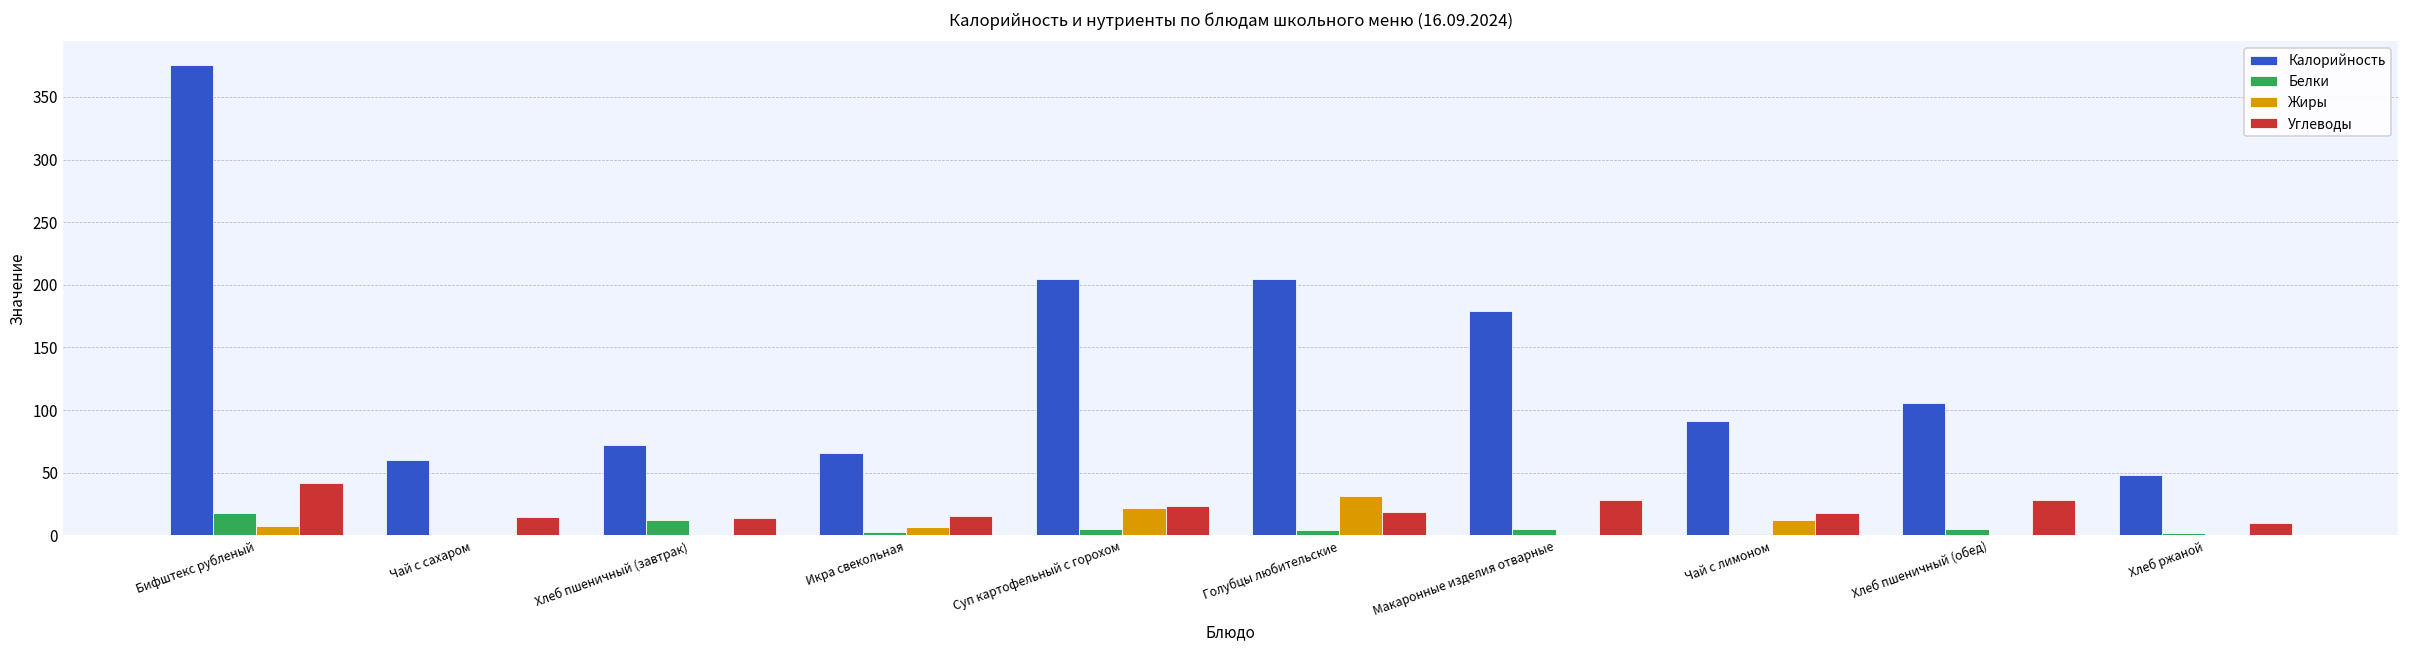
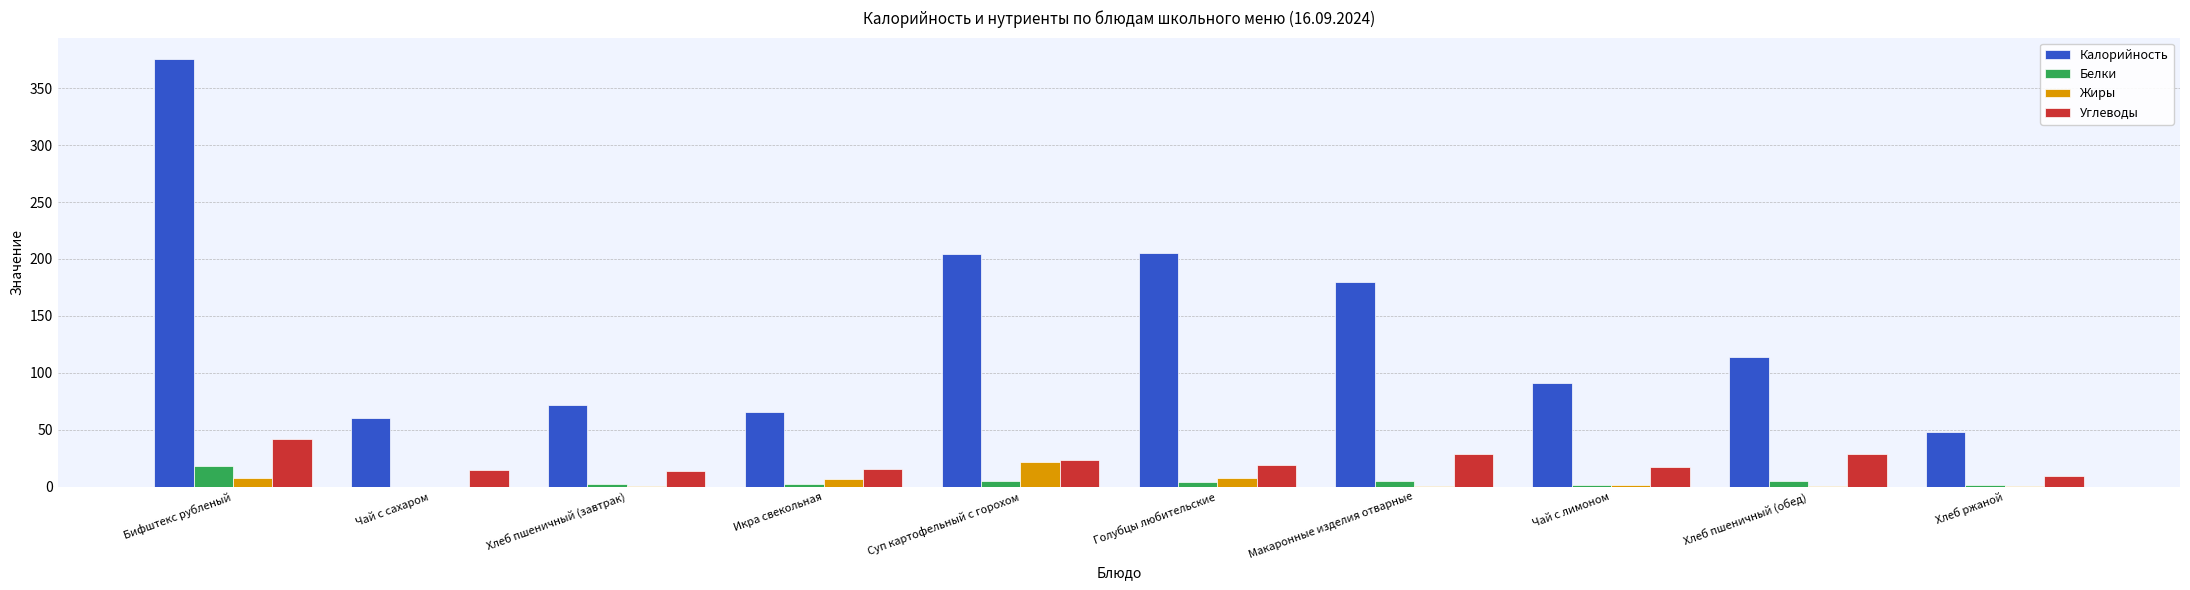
  {
    "Калорийность": {
      "Бифштекс рубленый": 376,
      "Чай с сахаром": 60,
      "Хлеб пшеничный (завтрак)": 72,
      "Икра свекольная": 66,
      "Суп картофельный с горохом": 205,
      "Голубцы любительские": 205,
      "Макаронные изделия отварные": 180,
      "Чай с лимоном": 91,
-     "Хлеб пшеничный (обед)": 106,
+     "Хлеб пшеничный (обед)": 114,
      "Хлеб ржаной": 48
    },
    "Белки": {
      "Бифштекс рубленый": 18,
-     "Хлеб пшеничный (завтрак)": 12,
+     "Хлеб пшеничный (завтрак)": 2,
      "Икра свекольная": 2,
      "Суп картофельный с горохом": 5,
      "Голубцы любительские": 5,
      "Макаронные изделия отварные": 5,
      "Хлеб пшеничный (обед)": 5
    },
    "Жиры": {
      "Бифштекс рубленый": 8,
      "Чай с сахаром": 0,
      "Икра свекольная": 7,
      "Суп картофельный с горохом": 22,
-     "Голубцы любительские": 32,
-     "Чай с лимоном": 12
+     "Голубцы любительские": 8,
+     "Чай с лимоном": 2
    },
    "Углеводы": {
      "Бифштекс рубленый": 42,
      "Чай с сахаром": 15,
      "Хлеб пшеничный (завтрак)": 14,
      "Икра свекольная": 15,
      "Суп картофельный с горохом": 24,
      "Голубцы любительские": 19,
      "Макаронные изделия отварные": 29,
      "Чай с лимоном": 18,
      "Хлеб пшеничный (обед)": 28,
      "Хлеб ржаной": 10
    }
  }
